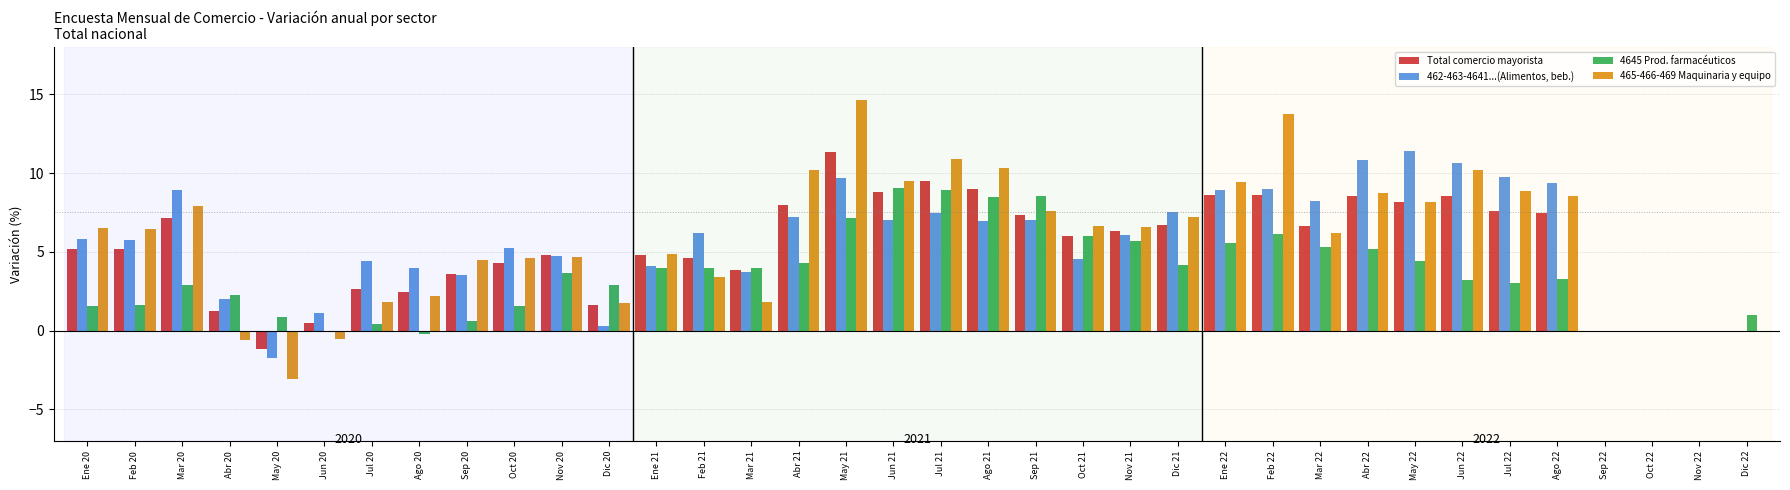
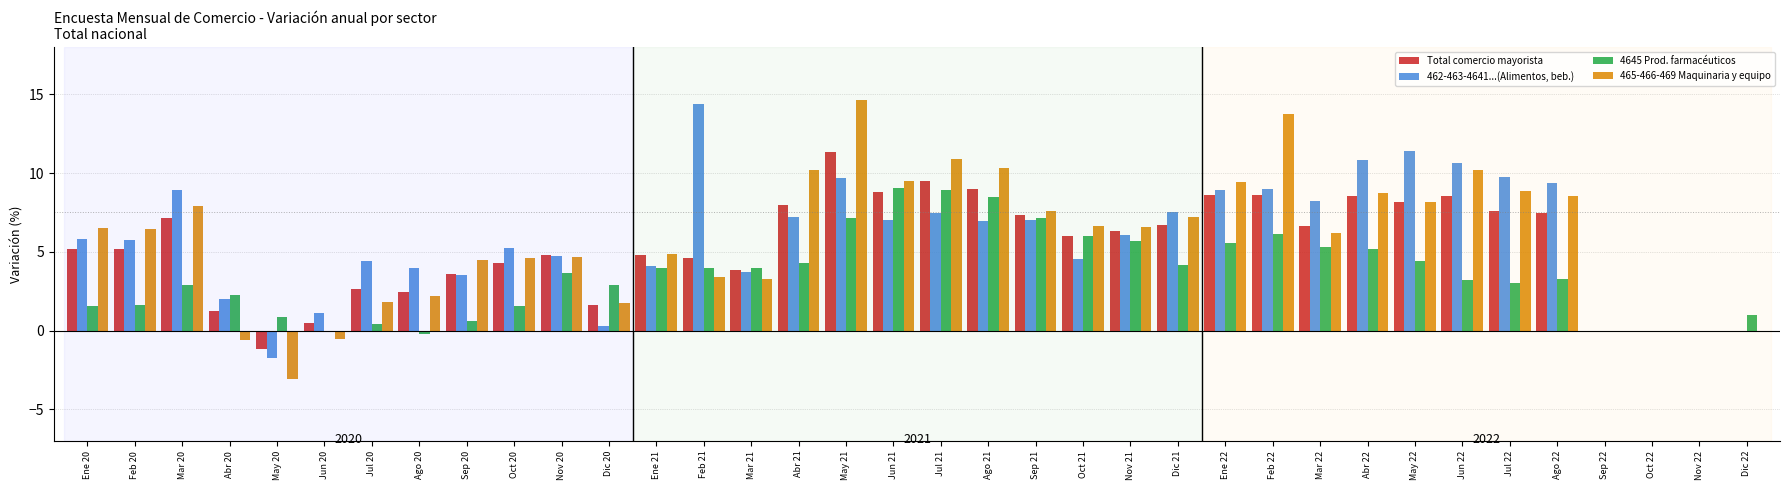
  {
    "Total comercio mayorista": {
      "Ene 20": 5.2,
      "Feb 20": 5.2,
      "Mar 20": 7.2,
      "Abr 20": 1.2,
      "May 20": -1.2,
      "Jun 20": 0.5,
      "Jul 20": 2.6,
      "Ago 20": 2.5,
      "Sep 20": 3.6,
      "Oct 20": 4.3,
      "Nov 20": 4.8,
      "Dic 20": 1.6,
      "Ene 21": 4.8,
      "Feb 21": 4.6,
      "Mar 21": 3.8,
      "Abr 21": 7.9,
      "May 21": 11.3,
      "Jun 21": 8.8,
      "Jul 21": 9.5,
      "Ago 21": 9.0,
      "Sep 21": 7.3,
      "Oct 21": 6.0,
      "Nov 21": 6.3,
      "Dic 21": 6.7,
      "Ene 22": 8.6,
      "Feb 22": 8.6,
      "Mar 22": 6.6,
      "Abr 22": 8.5,
      "May 22": 8.1,
      "Jun 22": 8.5,
      "Jul 22": 7.6,
      "Ago 22": 7.5,
      "Sep 22": 0.0,
      "Oct 22": 0.0,
      "Nov 22": 0.0,
      "Dic 22": 0.0
    },
    "462-463-4641...(Alimentos, beb.)": {
      "Ene 20": 5.8,
      "Feb 20": 5.7,
      "Mar 20": 8.9,
      "Abr 20": 2.0,
      "May 20": -1.8,
      "Jun 20": 1.1,
      "Jul 20": 4.4,
      "Ago 20": 4.0,
      "Sep 20": 3.6,
      "Oct 20": 5.3,
      "Nov 20": 4.7,
      "Dic 20": 0.3,
      "Ene 21": 4.1,
-     "Feb 21": 6.2,
+     "Feb 21": 14.4,
      "Mar 21": 3.7,
      "Abr 21": 7.2,
      "May 21": 9.7,
      "Jun 21": 7.0,
      "Jul 21": 7.5,
      "Ago 21": 7.0,
      "Sep 21": 7.1,
      "Oct 21": 4.6,
      "Nov 21": 6.1,
      "Dic 21": 7.5,
      "Ene 22": 8.9,
      "Feb 22": 9.0,
      "Mar 22": 8.2,
      "Abr 22": 10.8,
      "May 22": 11.4,
      "Jun 22": 10.7,
      "Jul 22": 9.7,
      "Ago 22": 9.4,
      "Sep 22": 0.0,
      "Oct 22": 0.0,
      "Nov 22": 0.0,
      "Dic 22": 0.0
    },
    "4645 Prod. farmacéuticos": {
      "Ene 20": 1.5,
      "Feb 20": 1.6,
      "Mar 20": 2.9,
      "Abr 20": 2.3,
      "May 20": 0.8,
      "Jul 20": 0.4,
      "Ago 20": -0.2,
      "Sep 20": 0.6,
      "Oct 20": 1.5,
      "Nov 20": 3.7,
      "Dic 20": 2.9,
      "Ene 21": 4.0,
      "Feb 21": 4.0,
      "Mar 21": 4.0,
      "Abr 21": 4.3,
      "May 21": 7.2,
      "Jun 21": 9.1,
      "Jul 21": 8.9,
      "Ago 21": 8.5,
-     "Sep 21": 8.5,
+     "Sep 21": 7.1,
      "Oct 21": 6.0,
      "Nov 21": 5.7,
      "Dic 21": 4.2,
      "Ene 22": 5.6,
      "Feb 22": 6.2,
      "Mar 22": 5.3,
      "Abr 22": 5.2,
      "May 22": 4.4,
      "Jun 22": 3.2,
      "Jul 22": 3.0,
      "Ago 22": 3.3,
      "Sep 22": 0.0,
      "Oct 22": 0.0,
      "Nov 22": 0.0,
      "Dic 22": 1.0
    },
    "465-466-469 Maquinaria y equipo": {
      "Ene 20": 6.5,
      "Feb 20": 6.5,
      "Mar 20": 7.9,
      "Abr 20": -0.6,
      "May 20": -3.1,
      "Jun 20": -0.5,
      "Jul 20": 1.8,
      "Ago 20": 2.2,
      "Sep 20": 4.5,
      "Oct 20": 4.6,
      "Nov 20": 4.7,
      "Dic 20": 1.8,
      "Ene 21": 4.9,
      "Feb 21": 3.4,
-     "Mar 21": 1.8,
+     "Mar 21": 3.3,
      "Abr 21": 10.2,
      "May 21": 14.6,
      "Jun 21": 9.5,
      "Jul 21": 10.9,
      "Ago 21": 10.3,
      "Sep 21": 7.6,
      "Oct 21": 6.7,
      "Nov 21": 6.6,
      "Dic 21": 7.2,
      "Ene 22": 9.4,
      "Feb 22": 13.7,
      "Mar 22": 6.2,
      "Abr 22": 8.7,
      "May 22": 8.2,
      "Jun 22": 10.2,
      "Jul 22": 8.8,
      "Ago 22": 8.5,
      "Sep 22": 0.0,
      "Oct 22": 0.0,
      "Nov 22": 0.0,
      "Dic 22": 0.0
    }
  }
